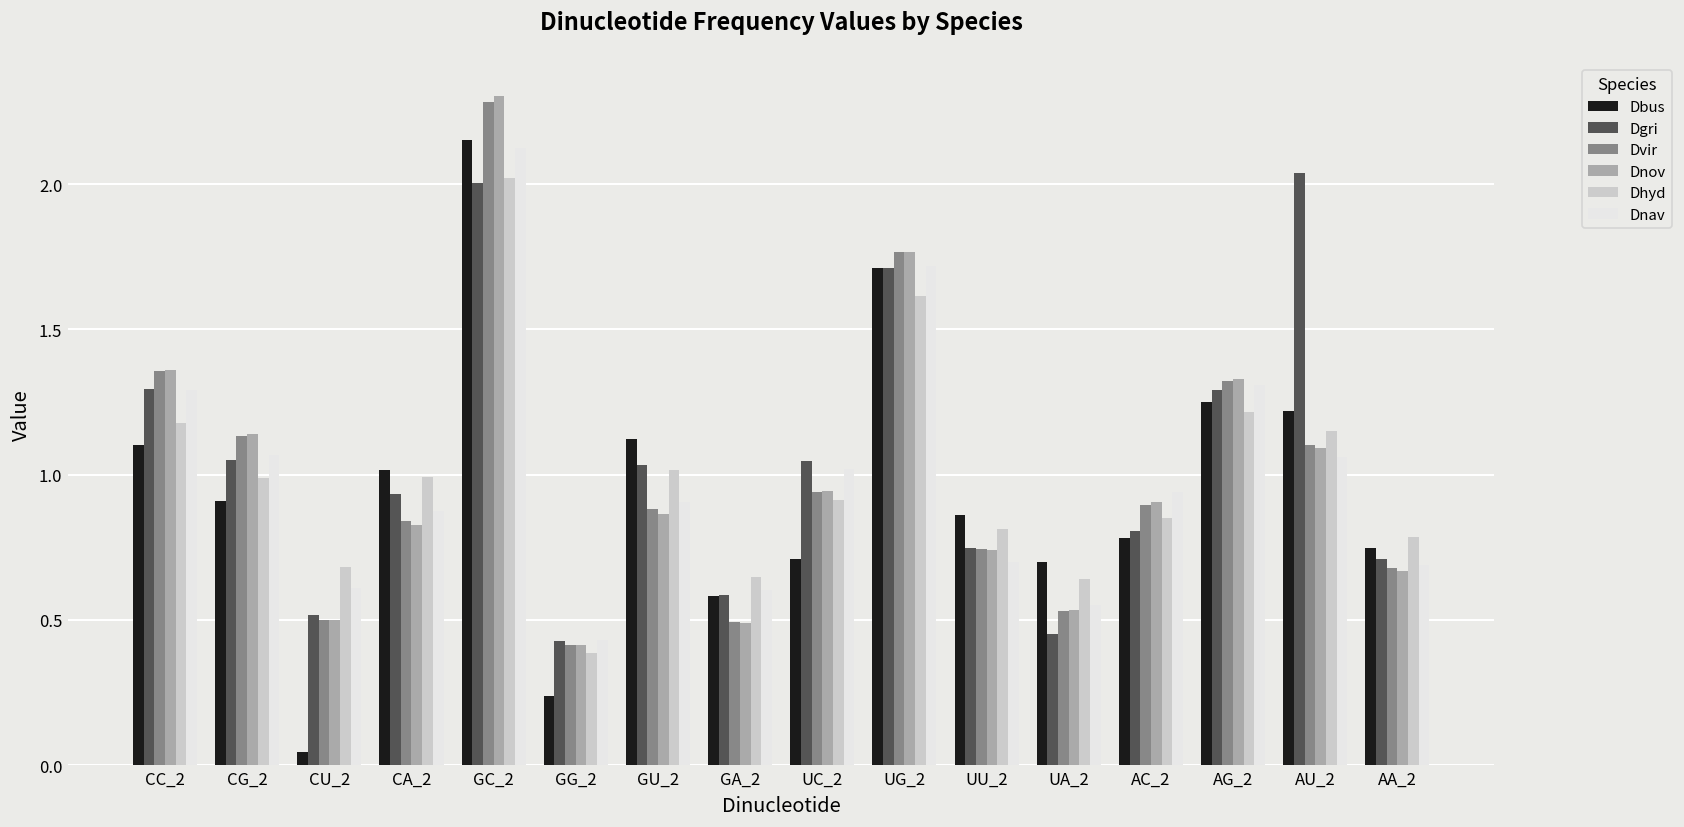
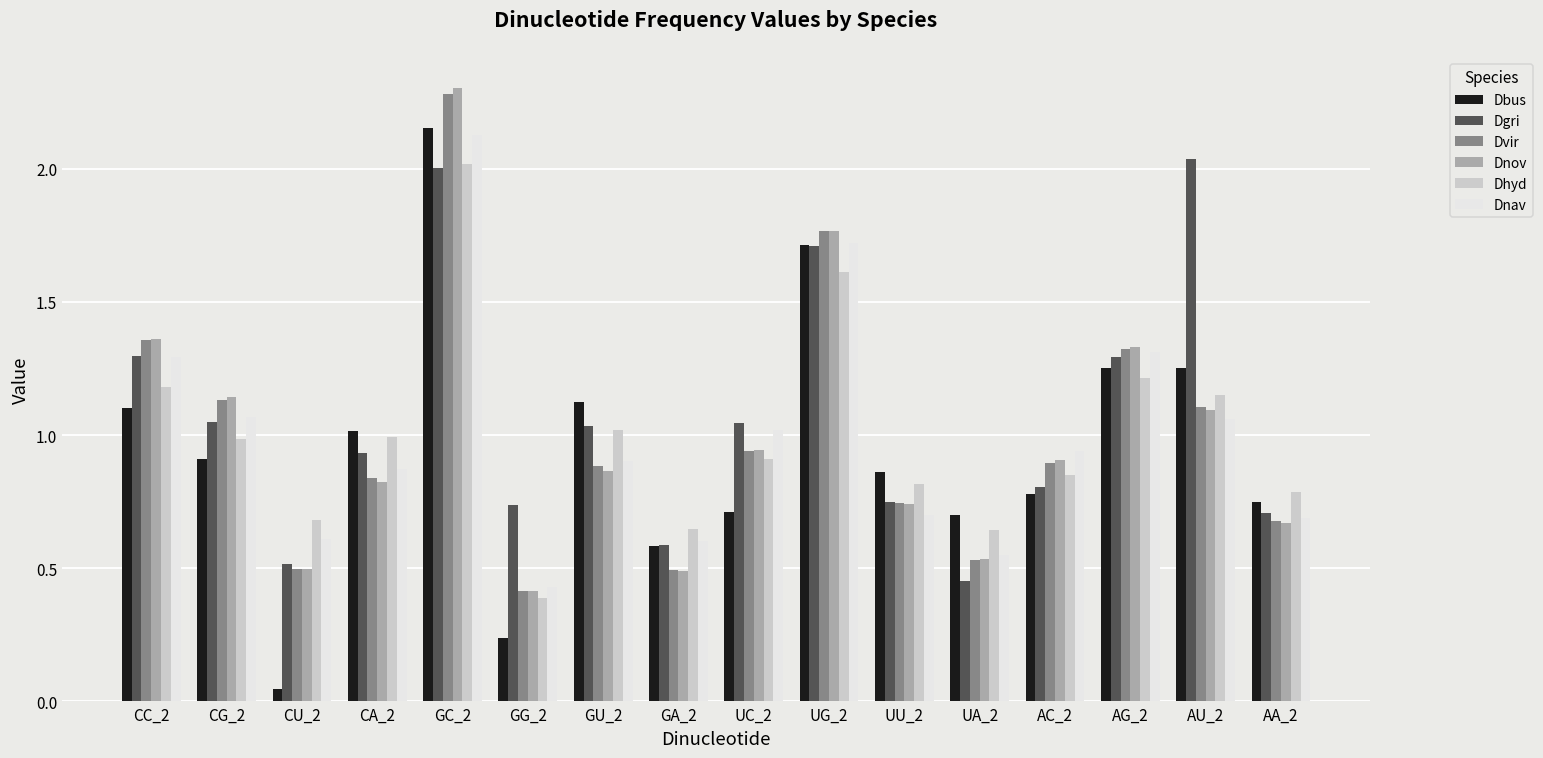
  {
    "Dbus": {
      "CC_2": 1.10,
      "CG_2": 0.91,
      "CU_2": 0.05,
      "CA_2": 1.02,
      "GC_2": 2.15,
      "GG_2": 0.24,
      "GU_2": 1.12,
      "GA_2": 0.58,
      "UC_2": 0.71,
      "UG_2": 1.71,
      "UU_2": 0.86,
      "UA_2": 0.70,
      "AC_2": 0.78,
      "AG_2": 1.25,
-     "AU_2": 1.22,
+     "AU_2": 1.25,
      "AA_2": 0.75
    },
    "Dgri": {
      "CC_2": 1.29,
      "CG_2": 1.05,
      "CU_2": 0.52,
      "CA_2": 0.93,
      "GC_2": 2.00,
-     "GG_2": 0.43,
+     "GG_2": 0.74,
      "GU_2": 1.03,
      "GA_2": 0.59,
      "UC_2": 1.05,
      "UG_2": 1.71,
      "UU_2": 0.75,
      "UA_2": 0.45,
      "AC_2": 0.81,
      "AG_2": 1.29,
      "AU_2": 2.04,
      "AA_2": 0.71
    }
  }
